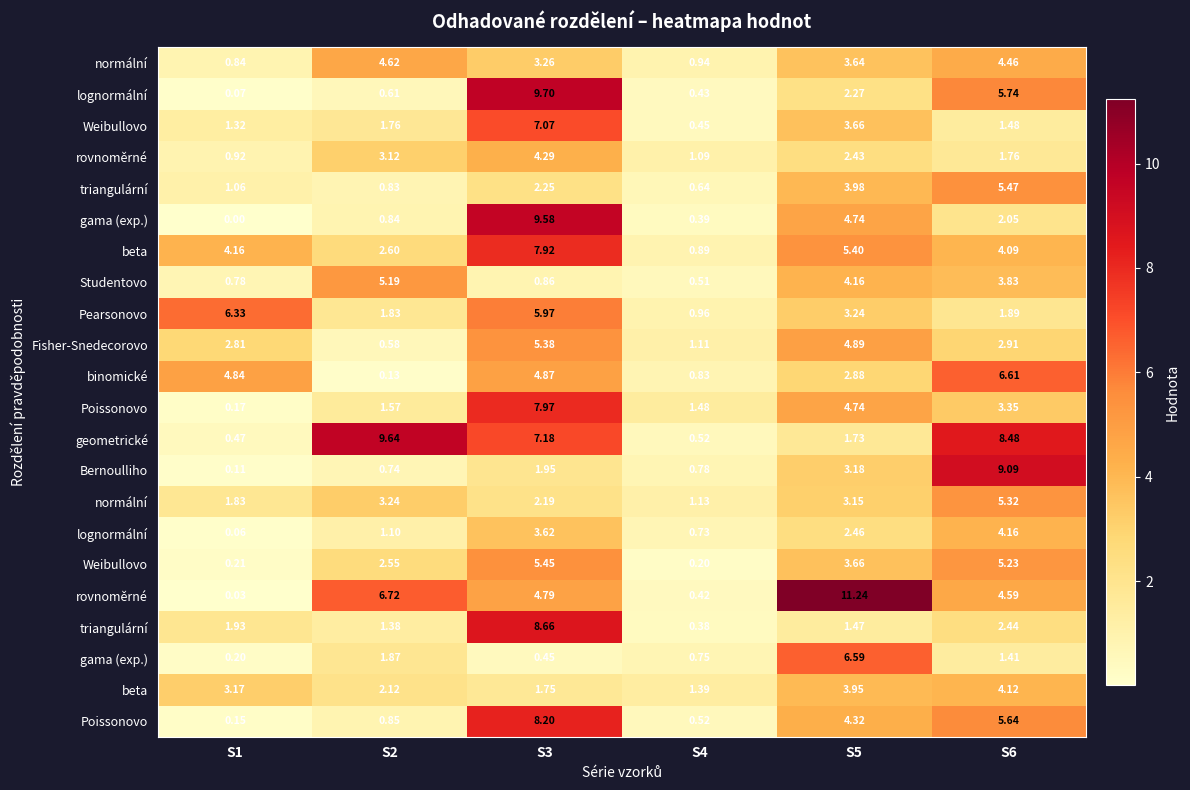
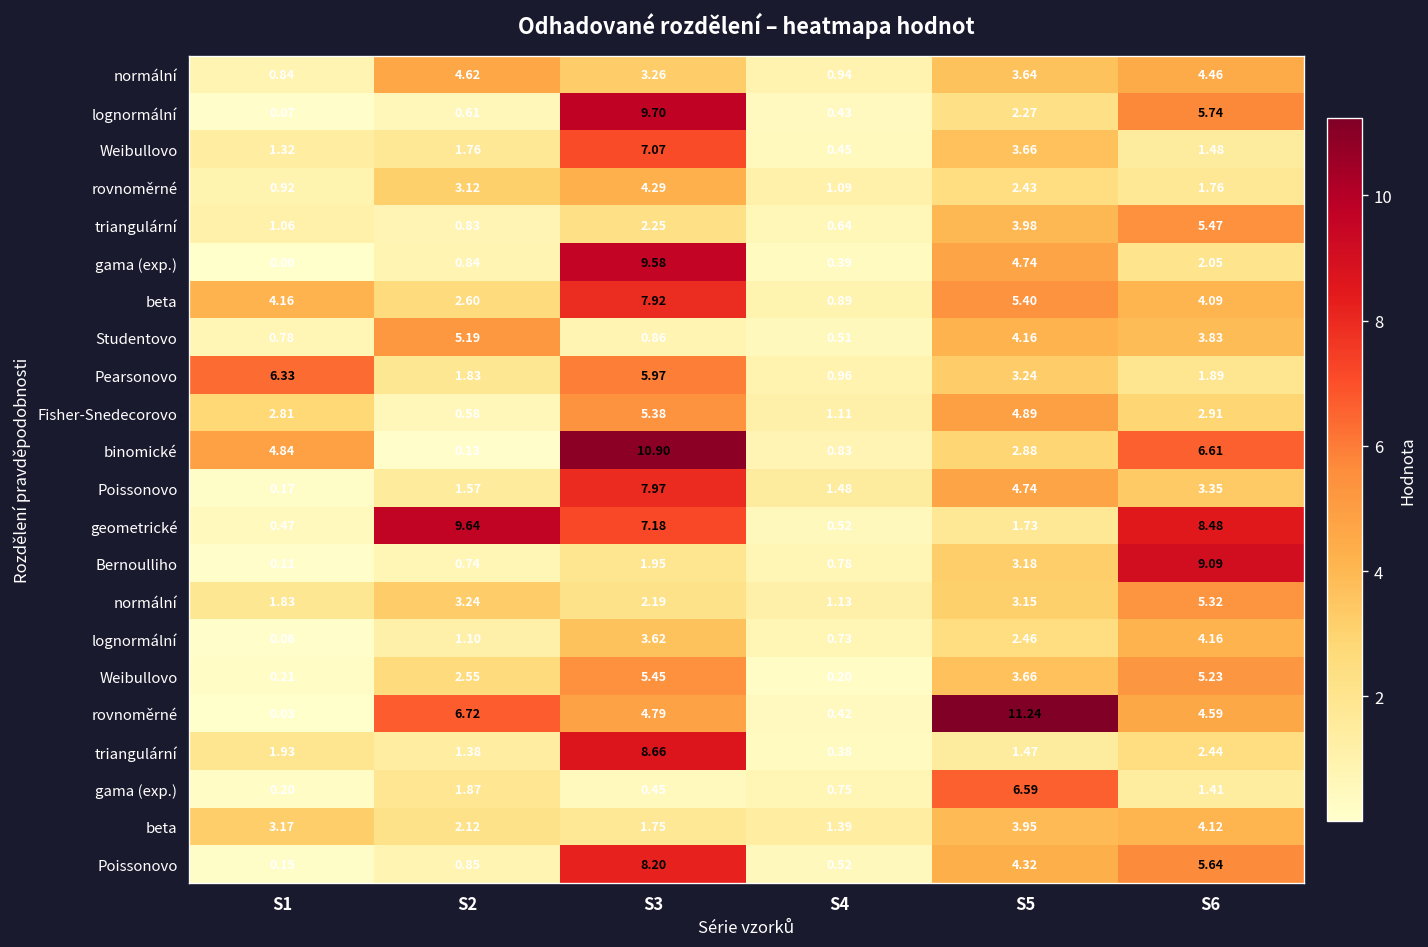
  {
    "Studentovo": {
      "S1": 0.78,
      "S2": 5.19,
      "S3": 0.86,
      "S4": 0.51,
      "S5": 4.16,
      "S6": 3.83
    },
    "Pearsonovo": {
      "S1": 6.33,
      "S2": 1.83,
      "S3": 5.97,
      "S4": 0.96,
      "S5": 3.24,
      "S6": 1.89
    },
    "Fisher-Snedecorovo": {
      "S1": 2.81,
      "S2": 0.58,
      "S3": 5.38,
      "S4": 1.11,
      "S5": 4.89,
      "S6": 2.91
    },
    "binomické": {
      "S1": 4.84,
      "S2": 0.13,
-     "S3": 4.87,
+     "S3": 10.90,
      "S4": 0.83,
      "S5": 2.88,
      "S6": 6.61
    },
    "geometrické": {
      "S1": 0.47,
      "S2": 9.64,
      "S3": 7.18,
      "S4": 0.52,
      "S5": 1.73,
      "S6": 8.48
    },
    "Bernoulliho": {
      "S1": 0.11,
      "S2": 0.74,
      "S3": 1.95,
      "S4": 0.78,
      "S5": 3.18,
      "S6": 9.09
    }
  }
